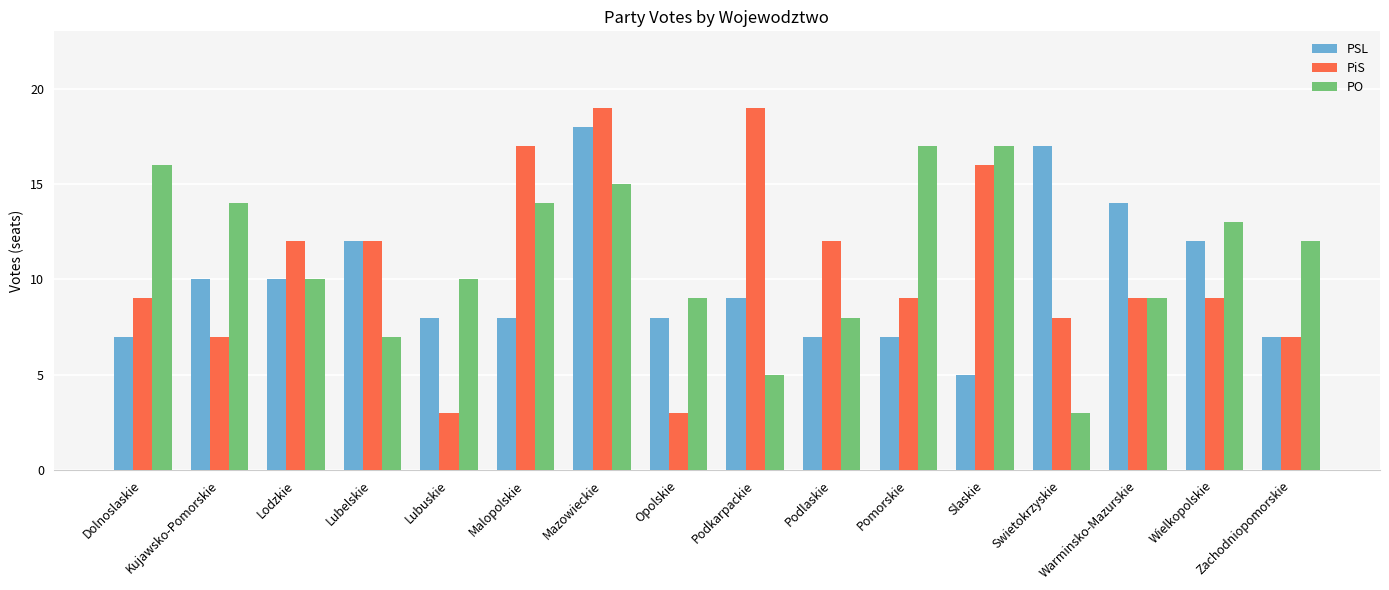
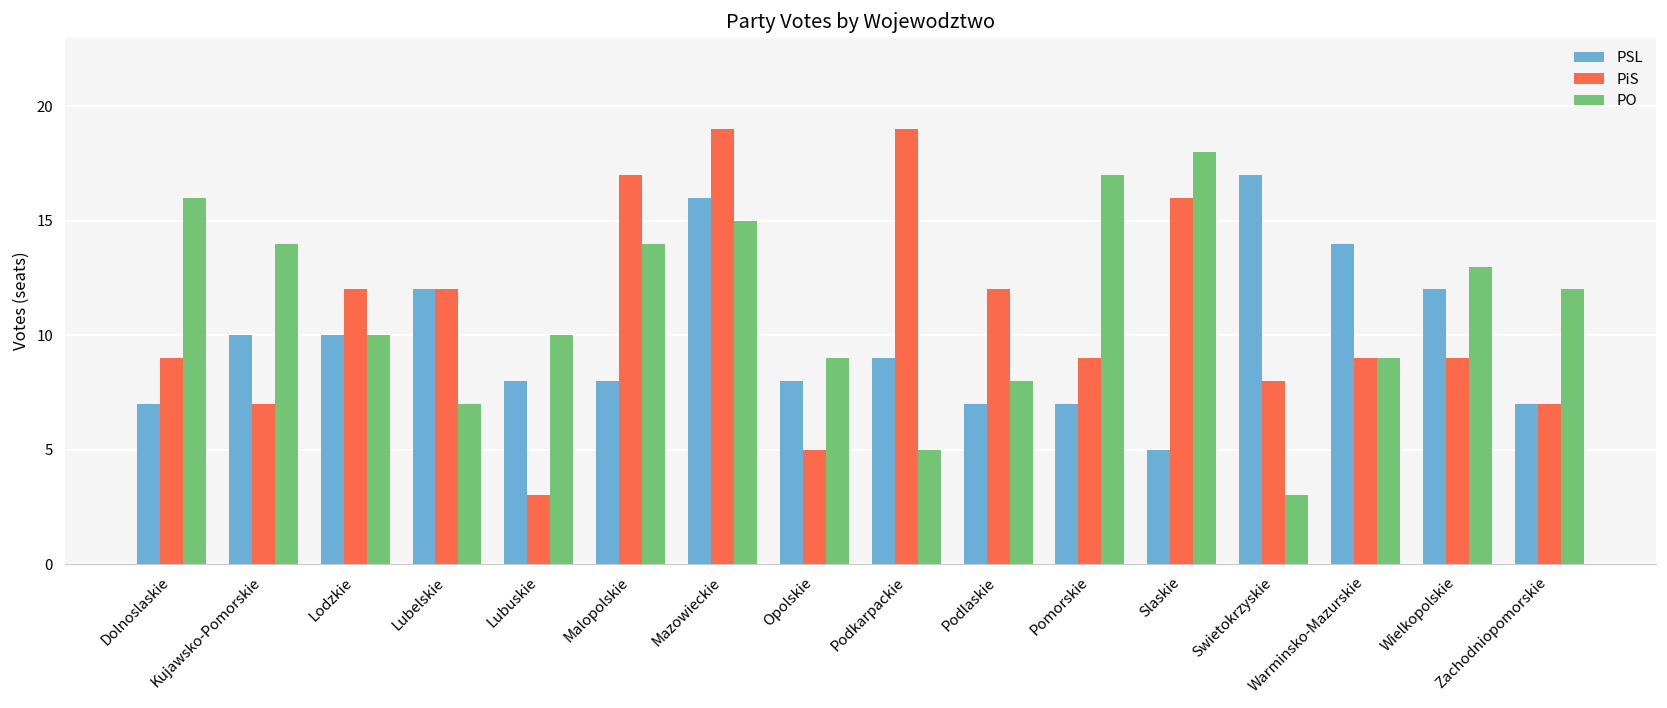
  {
    "PSL": {
      "Dolnoslaskie": 7,
      "Kujawsko-Pomorskie": 10,
      "Lodzkie": 10,
      "Lubelskie": 12,
      "Lubuskie": 8,
      "Malopolskie": 8,
-     "Mazowieckie": 18,
+     "Mazowieckie": 16,
      "Opolskie": 8,
      "Podkarpackie": 9,
      "Podlaskie": 7,
      "Pomorskie": 7,
      "Slaskie": 5,
      "Swietokrzyskie": 17,
      "Warminsko-Mazurskie": 14,
      "Wielkopolskie": 12,
      "Zachodniopomorskie": 7
    },
    "PiS": {
      "Dolnoslaskie": 9,
      "Kujawsko-Pomorskie": 7,
      "Lodzkie": 12,
      "Lubelskie": 12,
      "Lubuskie": 3,
      "Malopolskie": 17,
      "Mazowieckie": 19,
-     "Opolskie": 3,
+     "Opolskie": 5,
      "Podkarpackie": 19,
      "Podlaskie": 12,
      "Pomorskie": 9,
      "Slaskie": 16,
      "Swietokrzyskie": 8,
      "Warminsko-Mazurskie": 9,
      "Wielkopolskie": 9,
      "Zachodniopomorskie": 7
    },
    "PO": {
      "Dolnoslaskie": 16,
      "Kujawsko-Pomorskie": 14,
      "Lodzkie": 10,
      "Lubelskie": 7,
      "Lubuskie": 10,
      "Malopolskie": 14,
      "Mazowieckie": 15,
      "Opolskie": 9,
      "Podkarpackie": 5,
      "Podlaskie": 8,
      "Pomorskie": 17,
-     "Slaskie": 17,
+     "Slaskie": 18,
      "Swietokrzyskie": 3,
      "Warminsko-Mazurskie": 9,
      "Wielkopolskie": 13,
      "Zachodniopomorskie": 12
    }
  }
